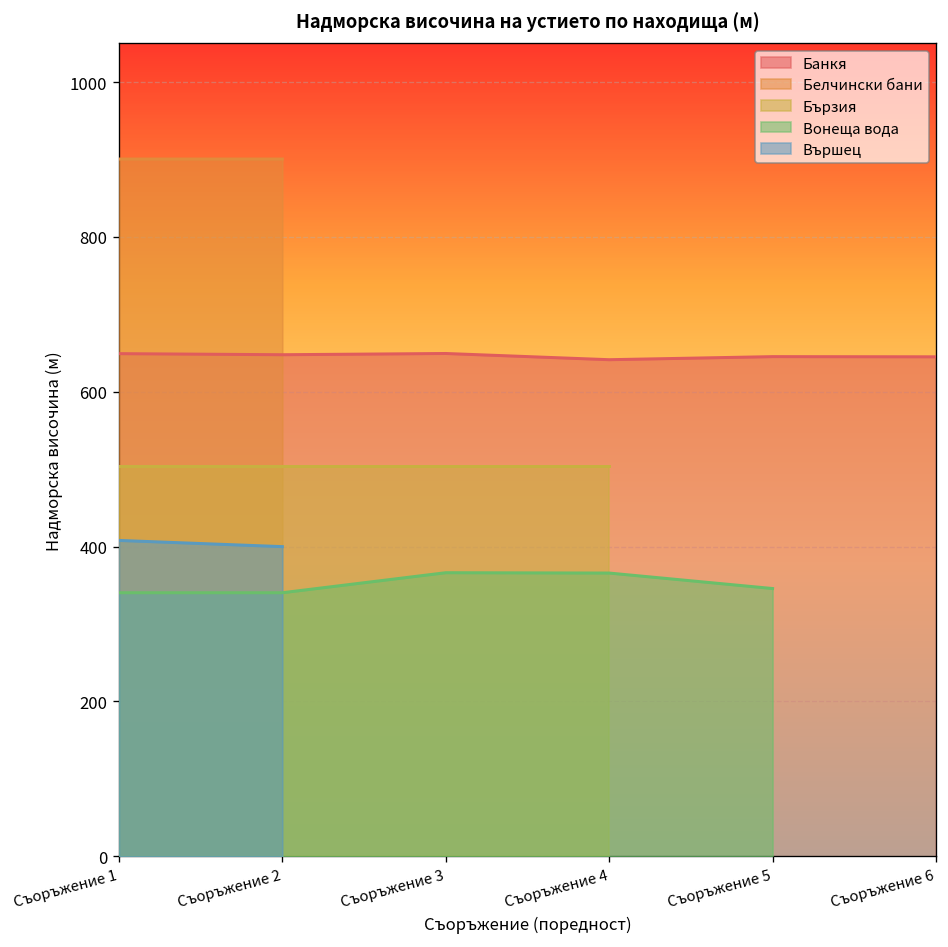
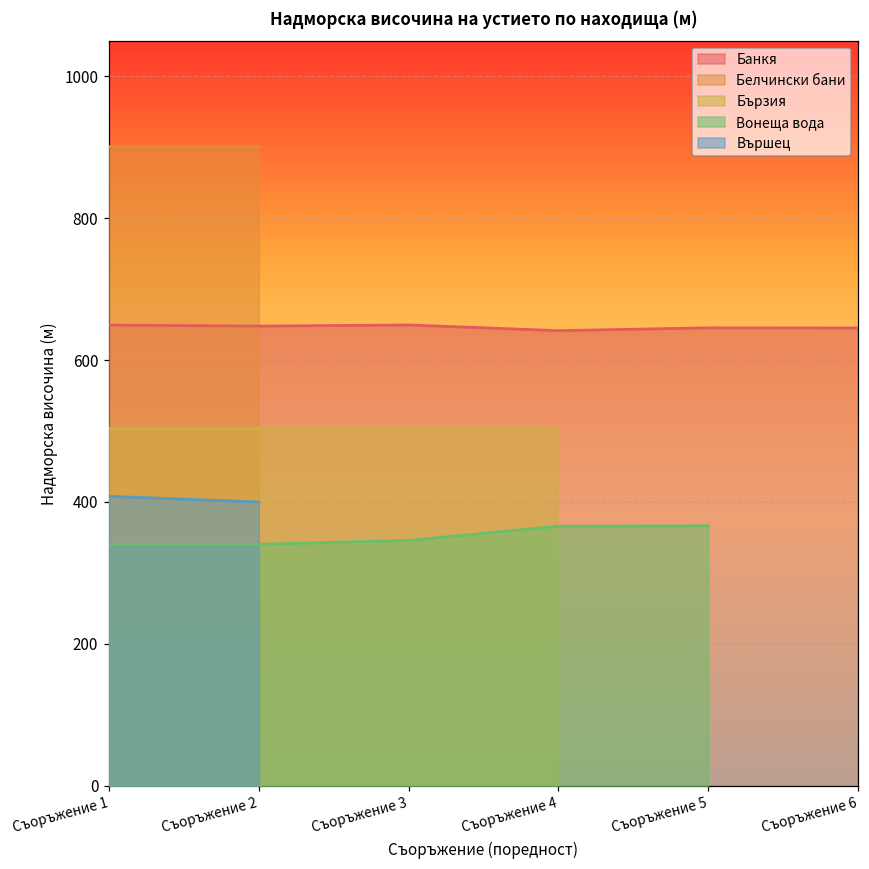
  {
    "Вонеща вода": {
      "Съоръжение 1": 340,
      "Съоръжение 2": 340,
-     "Съоръжение 3": 370,
+     "Съоръжение 3": 350,
      "Съоръжение 4": 370,
-     "Съоръжение 5": 350
+     "Съоръжение 5": 370
    },
    "Вършец": {
      "Съоръжение 1": 410,
      "Съоръжение 2": 400
    }
  }
